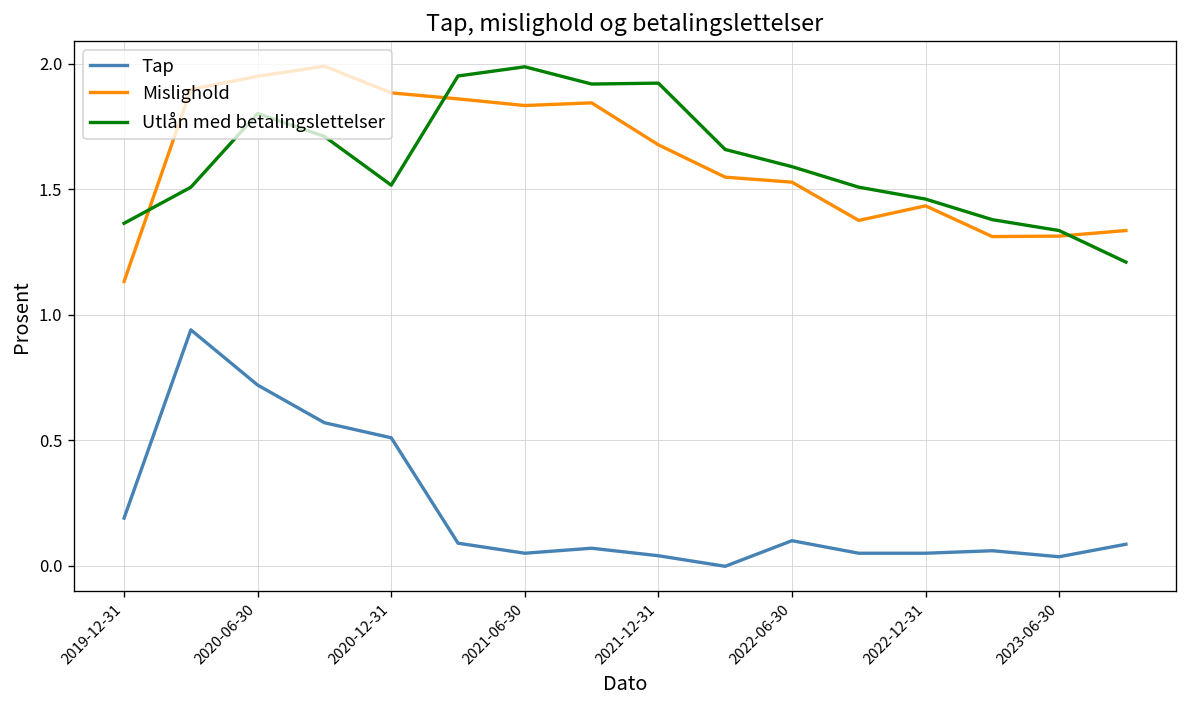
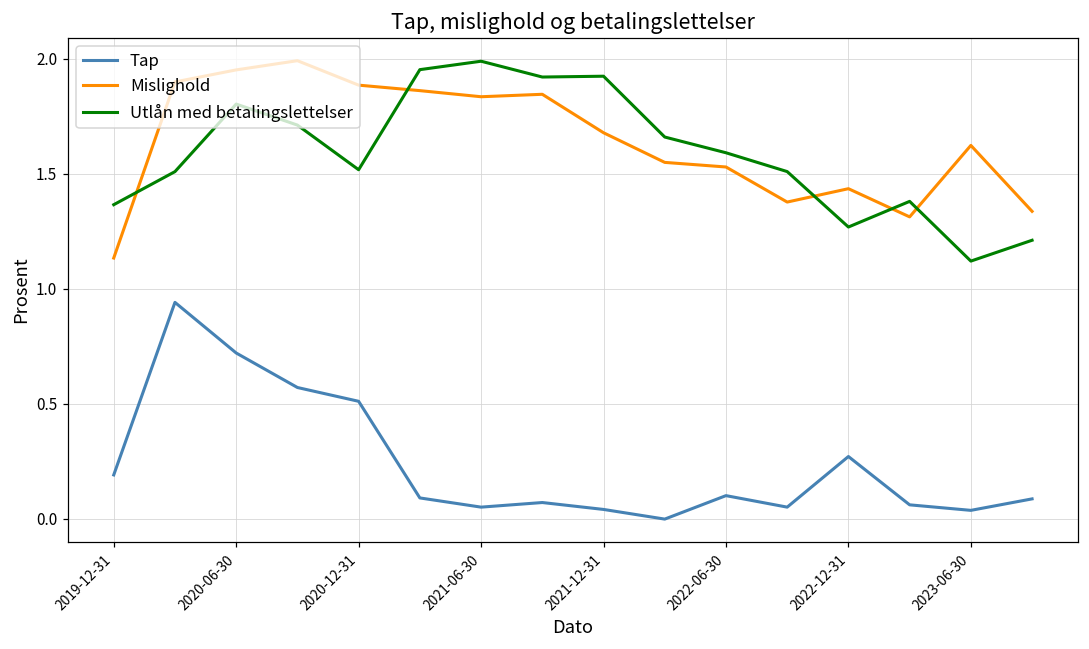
  {
    "Tap": {
      "2019-12-31": 0.19,
      "2020-06-30": 0.72,
      "2020-12-31": 0.51,
      "2021-06-30": 0.05,
      "2021-12-31": 0.04,
      "2022-06-30": 0.10,
-     "2022-12-31": 0.05,
+     "2022-12-31": 0.27,
      "2023-06-30": 0.04
    },
    "Mislighold": {
      "2019-12-31": 1.13,
      "2021-06-30": 1.83,
      "2021-12-31": 1.68,
      "2022-06-30": 1.53,
      "2022-12-31": 1.43,
-     "2023-06-30": 1.31
+     "2023-06-30": 1.62
    },
    "Utlån med betalingslettelser": {
      "2019-12-31": 1.36,
      "2020-12-31": 1.52,
      "2021-06-30": 1.99,
      "2021-12-31": 1.92,
      "2022-06-30": 1.59,
-     "2022-12-31": 1.46,
-     "2023-06-30": 1.34
+     "2022-12-31": 1.27,
+     "2023-06-30": 1.12
    }
  }
